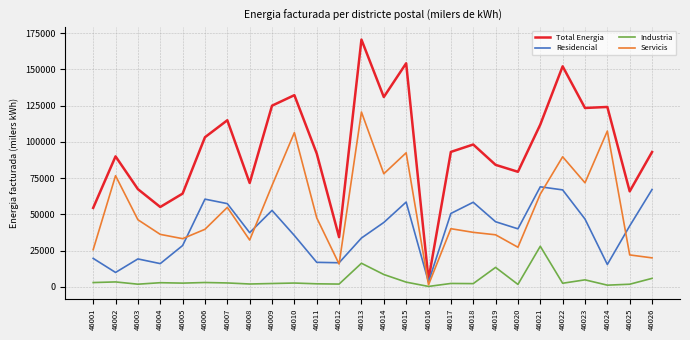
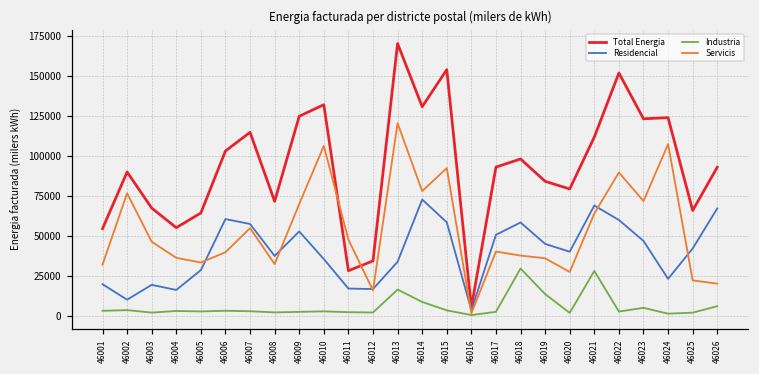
  {
    "Total Energia": {
      "46001": 54000,
      "46002": 90000,
      "46003": 67000,
      "46004": 55000,
      "46005": 64000,
      "46006": 103000,
      "46007": 115000,
      "46008": 72000,
      "46009": 125000,
      "46010": 132000,
-     "46011": 92000,
+     "46011": 28000,
      "46012": 34000,
      "46013": 171000,
      "46014": 131000,
      "46015": 154000,
      "46017": 93000,
      "46018": 98000,
      "46019": 84000,
      "46020": 79000,
      "46021": 112000,
      "46022": 152000,
      "46023": 123000,
      "46024": 124000,
      "46025": 66000,
      "46026": 93000
    },
    "Residencial": {
      "46001": 20000,
      "46002": 10000,
      "46003": 19000,
      "46004": 16000,
      "46005": 28000,
      "46006": 60000,
      "46007": 57000,
      "46008": 37000,
      "46009": 53000,
      "46010": 35000,
      "46011": 17000,
      "46013": 34000,
-     "46014": 44000,
+     "46014": 73000,
      "46015": 58000,
      "46017": 51000,
      "46018": 58000,
      "46019": 45000,
      "46020": 40000,
      "46021": 69000,
-     "46022": 67000,
+     "46022": 60000,
      "46023": 47000,
-     "46024": 15000,
+     "46024": 23000,
      "46025": 42000,
      "46026": 67000
    },
    "Industria": {
      "46001": 3000,
      "46002": 3000,
      "46003": 2000,
      "46004": 3000,
      "46005": 3000,
      "46006": 3000,
      "46007": 3000,
      "46008": 2000,
      "46009": 2000,
      "46010": 3000,
      "46011": 2000,
      "46012": 2000,
      "46013": 16000,
      "46014": 9000,
      "46015": 3000,
      "46017": 2000,
-     "46018": 2000,
+     "46018": 29000,
      "46019": 13000,
      "46020": 2000,
      "46021": 28000,
      "46022": 2000,
      "46023": 5000,
      "46024": 1000,
      "46025": 2000,
      "46026": 6000
    },
    "Servicis": {
-     "46001": 26000,
+     "46001": 32000,
      "46002": 77000,
      "46003": 46000,
      "46004": 36000,
      "46005": 33000,
      "46006": 40000,
      "46007": 55000,
      "46008": 32000,
      "46009": 70000,
      "46010": 106000,
      "46011": 48000,
      "46013": 121000,
      "46014": 78000,
      "46015": 92000,
      "46017": 40000,
      "46018": 38000,
      "46019": 36000,
      "46020": 27000,
      "46021": 64000,
      "46022": 90000,
      "46023": 72000,
      "46024": 107000,
      "46025": 22000,
      "46026": 20000
    }
  }
